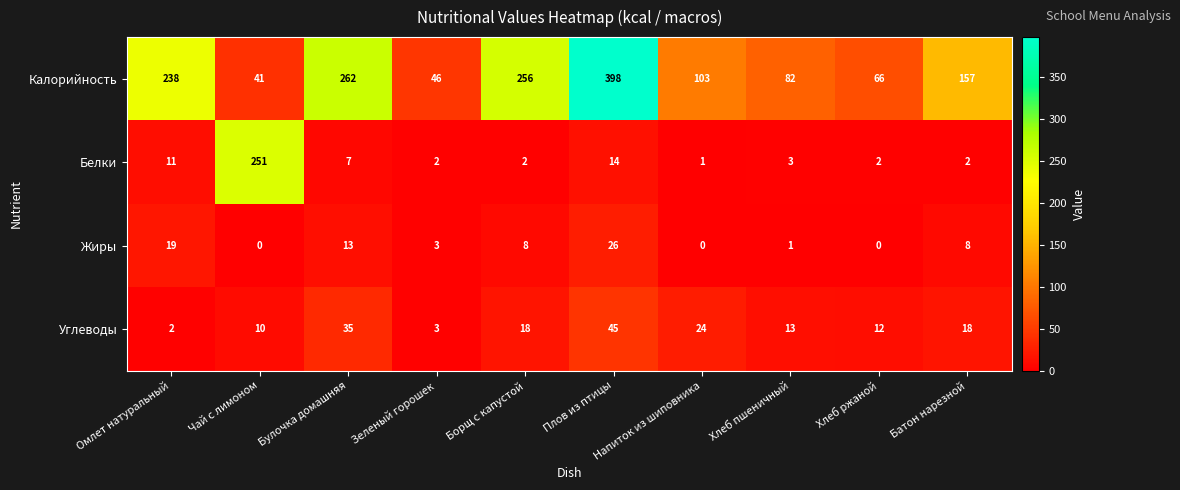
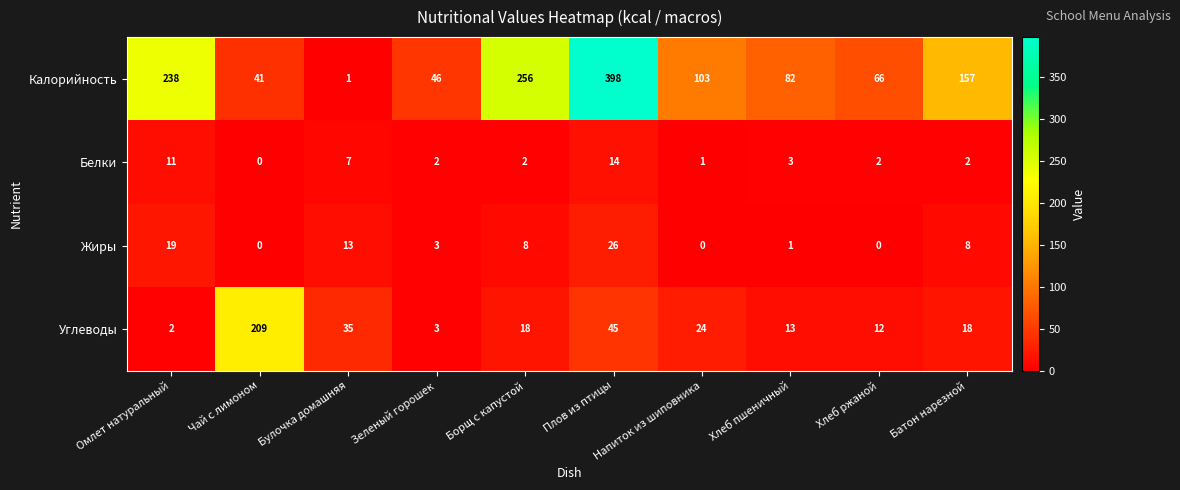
  {
    "Калорийность": {
      "Омлет натуральный": 238,
      "Чай с лимоном": 41,
-     "Булочка домашняя": 262,
+     "Булочка домашняя": 1,
      "Зеленый горошек": 46,
      "Борщ с капустой": 256,
      "Плов из птицы": 398,
      "Напиток из шиповника": 103,
      "Хлеб пшеничный": 82,
      "Хлеб ржаной": 66,
      "Батон нарезной": 157
    },
    "Белки": {
      "Омлет натуральный": 11,
-     "Чай с лимоном": 251,
+     "Чай с лимоном": 0,
      "Булочка домашняя": 7,
      "Зеленый горошек": 2,
      "Борщ с капустой": 2,
      "Плов из птицы": 14,
      "Напиток из шиповника": 1,
      "Хлеб пшеничный": 3,
      "Хлеб ржаной": 2,
      "Батон нарезной": 2
    },
    "Жиры": {
      "Омлет натуральный": 19,
      "Чай с лимоном": 0,
      "Булочка домашняя": 13,
      "Зеленый горошек": 3,
      "Борщ с капустой": 8,
      "Плов из птицы": 26,
      "Напиток из шиповника": 0,
      "Хлеб пшеничный": 1,
      "Хлеб ржаной": 0,
      "Батон нарезной": 8
    },
    "Углеводы": {
      "Омлет натуральный": 2,
-     "Чай с лимоном": 10,
+     "Чай с лимоном": 209,
      "Булочка домашняя": 35,
      "Зеленый горошек": 3,
      "Борщ с капустой": 18,
      "Плов из птицы": 45,
      "Напиток из шиповника": 24,
      "Хлеб пшеничный": 13,
      "Хлеб ржаной": 12,
      "Батон нарезной": 18
    }
  }
